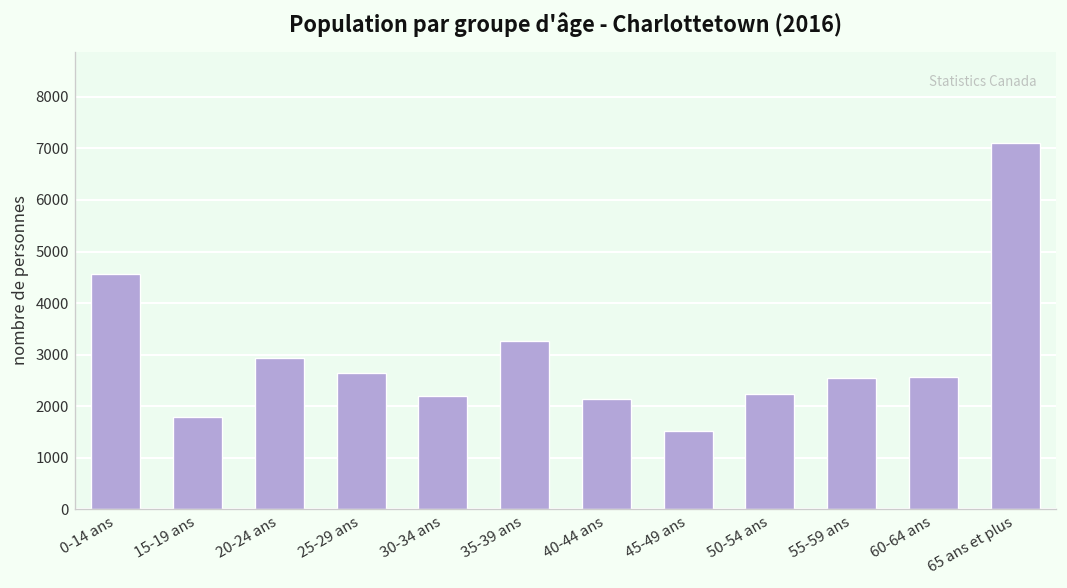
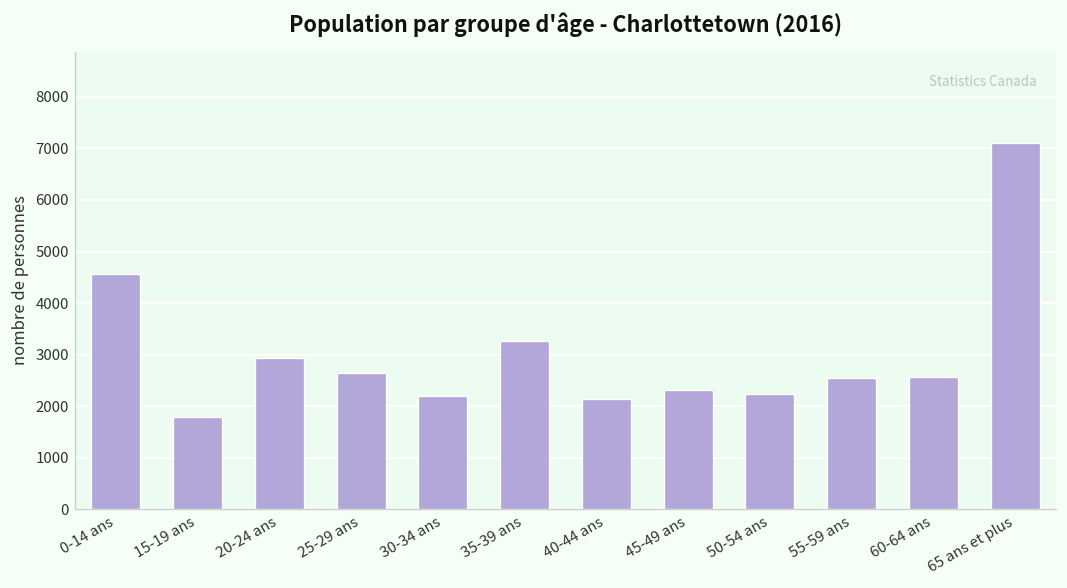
  {
    "0-14 ans": 4600,
    "15-19 ans": 1800,
    "20-24 ans": 2900,
    "25-29 ans": 2600,
    "30-34 ans": 2200,
    "35-39 ans": 3300,
    "40-44 ans": 2100,
-   "45-49 ans": 1500,
+   "45-49 ans": 2300,
    "50-54 ans": 2200,
    "55-59 ans": 2600,
    "60-64 ans": 2600,
    "65 ans et plus": 7100
  }
